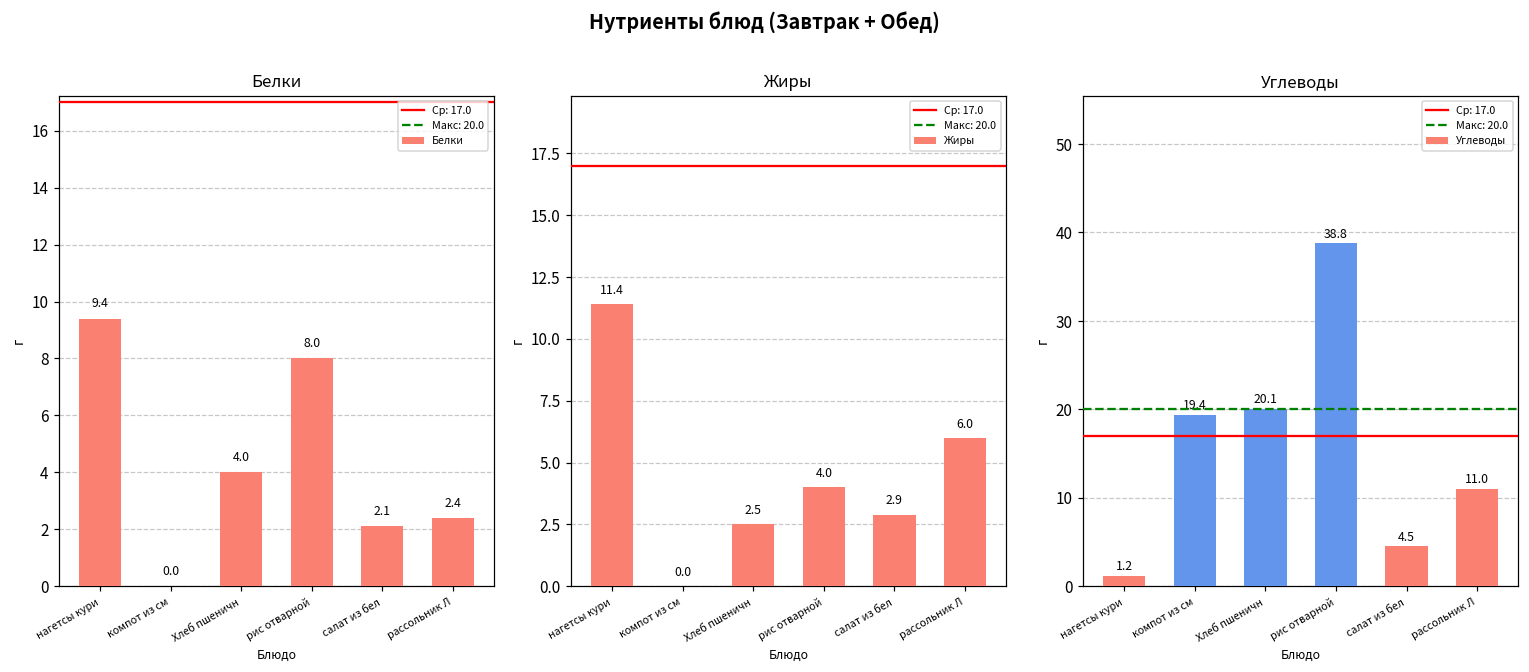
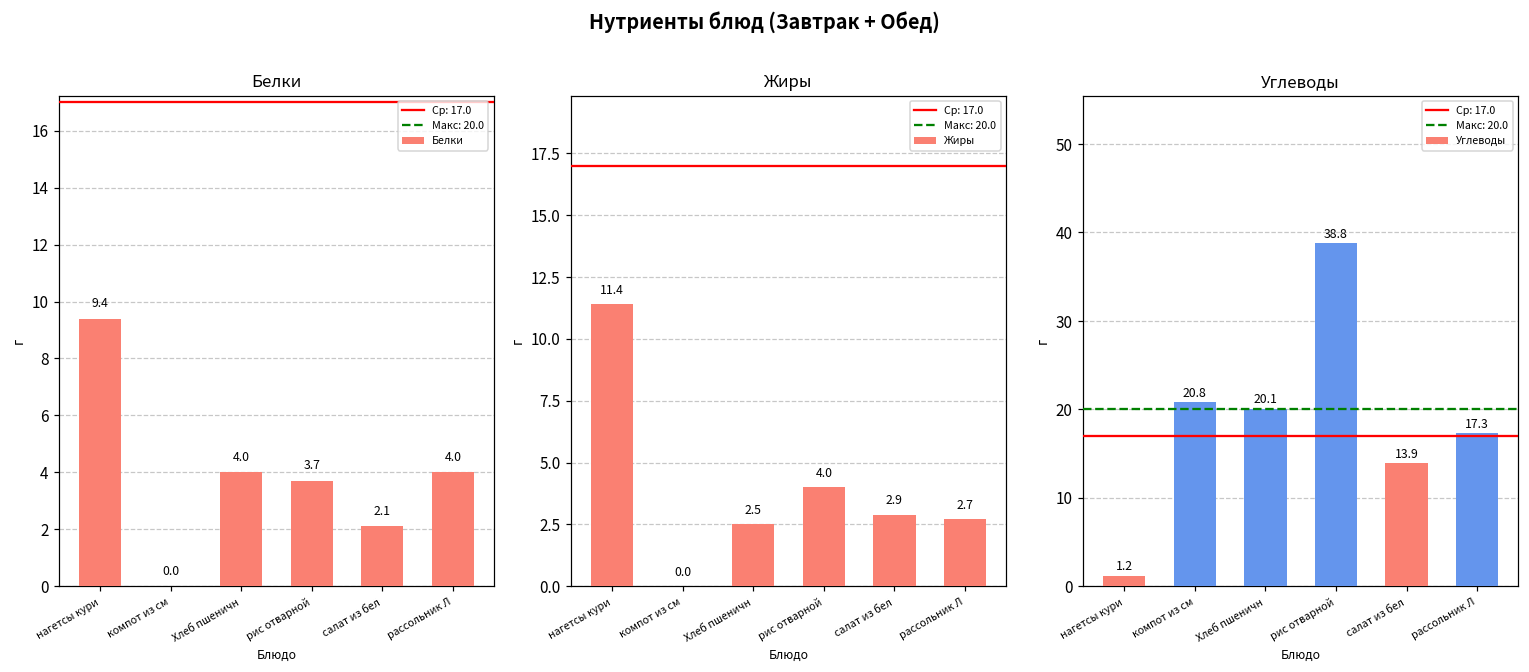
  {
    "Белки": {
      "нагетсы кури": 9.4,
      "компот из см": 0.0,
      "Хлеб пшеничн": 4.0,
-     "рис отварной": 8.0,
+     "рис отварной": 3.7,
      "салат из бел": 2.1,
-     "рассольник Л": 2.4
+     "рассольник Л": 4.0
    },
    "Жиры": {
      "нагетсы кури": 11.4,
      "компот из см": 0.0,
      "Хлеб пшеничн": 2.5,
      "рис отварной": 4.0,
      "салат из бел": 2.9,
-     "рассольник Л": 6.0
+     "рассольник Л": 2.7
    },
    "Углеводы": {
      "нагетсы кури": 1.2,
-     "компот из см": 19.4,
+     "компот из см": 20.8,
      "Хлеб пшеничн": 20.1,
      "рис отварной": 38.8,
-     "салат из бел": 4.5,
-     "рассольник Л": 11.0
+     "салат из бел": 13.9,
+     "рассольник Л": 17.3
    }
  }
